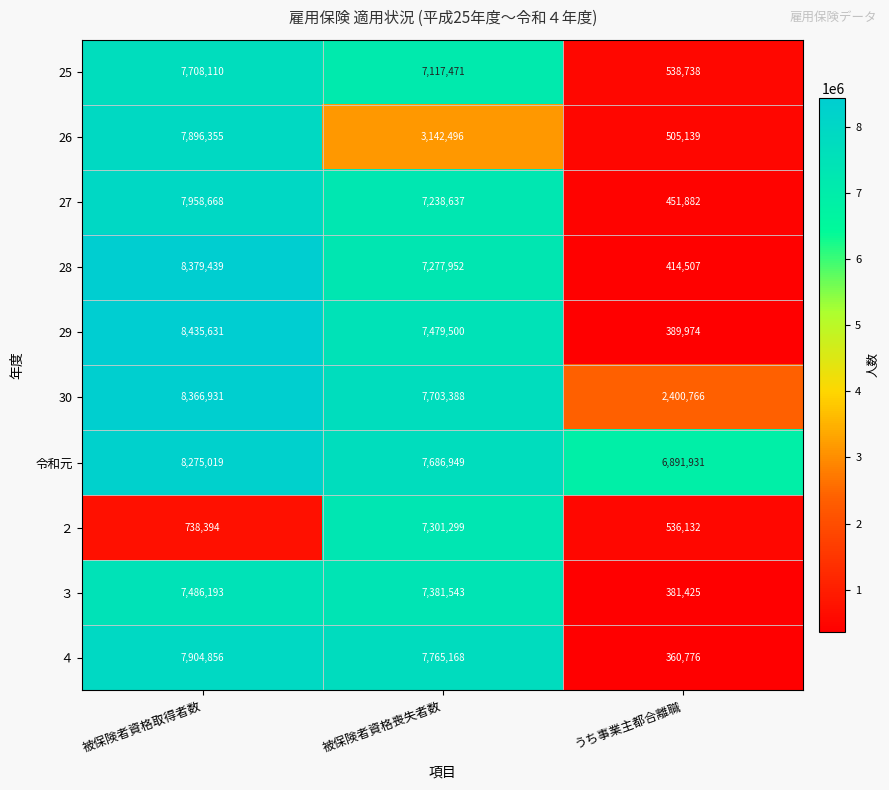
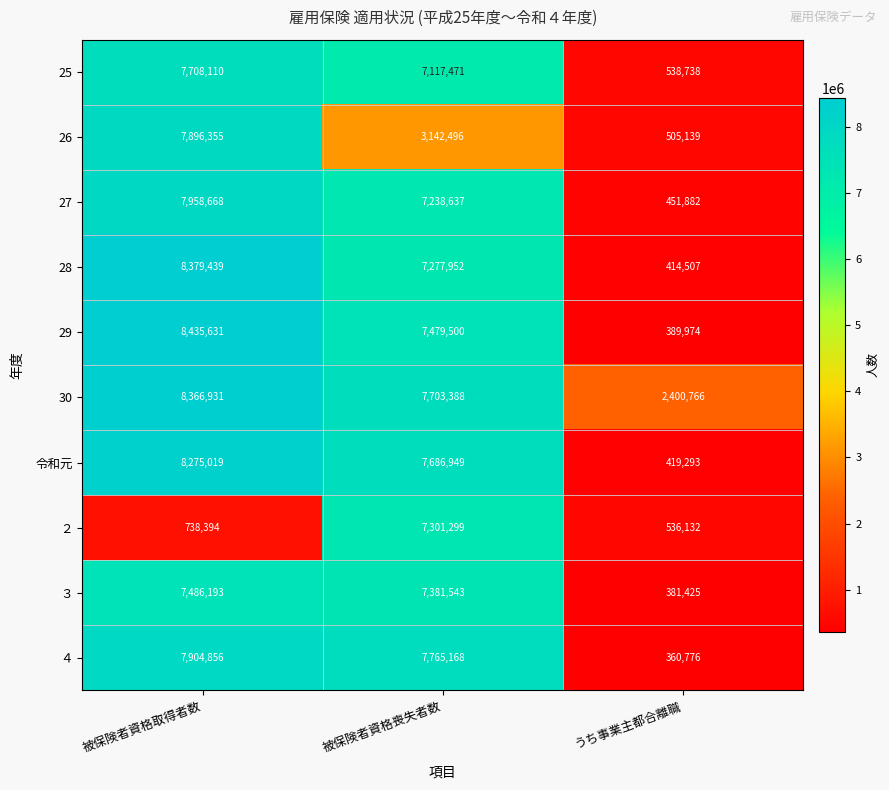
  {
    "25": {
      "被保険者資格取得者数": "7,708,110",
      "被保険者資格喪失者数": "7,117,471",
      "うち事業主都合離職": "538,738"
    },
    "26": {
      "被保険者資格取得者数": "7,896,355",
      "被保険者資格喪失者数": "3,142,496",
      "うち事業主都合離職": "505,139"
    },
    "27": {
      "被保険者資格取得者数": "7,958,668",
      "被保険者資格喪失者数": "7,238,637",
      "うち事業主都合離職": "451,882"
    },
    "28": {
      "被保険者資格取得者数": "8,379,439",
      "被保険者資格喪失者数": "7,277,952",
      "うち事業主都合離職": "414,507"
    },
    "29": {
      "被保険者資格取得者数": "8,435,631",
      "被保険者資格喪失者数": "7,479,500",
      "うち事業主都合離職": "389,974"
    },
    "30": {
      "被保険者資格取得者数": "8,366,931",
      "被保険者資格喪失者数": "7,703,388",
      "うち事業主都合離職": "2,400,766"
    },
    "令和元": {
      "被保険者資格取得者数": "8,275,019",
      "被保険者資格喪失者数": "7,686,949",
-     "うち事業主都合離職": "6,891,931"
+     "うち事業主都合離職": "419,293"
    },
    "２": {
      "被保険者資格取得者数": "738,394",
      "被保険者資格喪失者数": "7,301,299",
      "うち事業主都合離職": "536,132"
    },
    "３": {
      "被保険者資格取得者数": "7,486,193",
      "被保険者資格喪失者数": "7,381,543",
      "うち事業主都合離職": "381,425"
    },
    "４": {
      "被保険者資格取得者数": "7,904,856",
      "被保険者資格喪失者数": "7,765,168",
      "うち事業主都合離職": "360,776"
    }
  }
